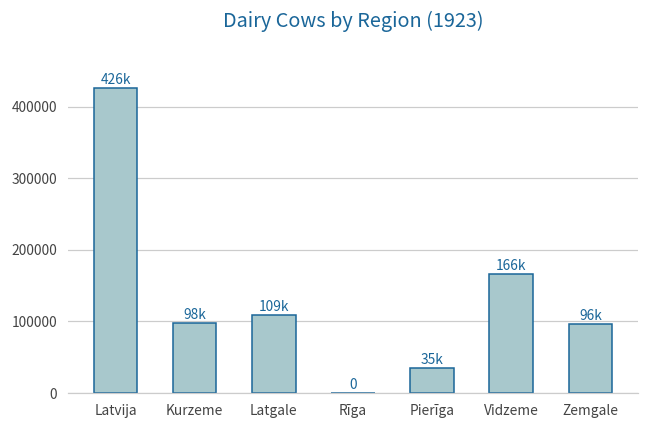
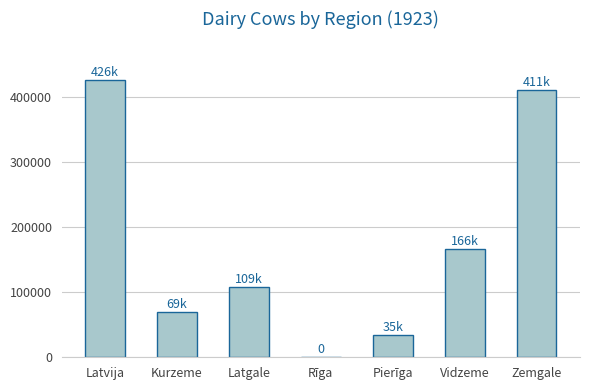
  {
    "Latvija": "426k",
-   "Kurzeme": "98k",
+   "Kurzeme": "69k",
    "Latgale": "109k",
    "Rīga": "0",
    "Pierīga": "35k",
    "Vidzeme": "166k",
-   "Zemgale": "96k"
+   "Zemgale": "411k"
  }
